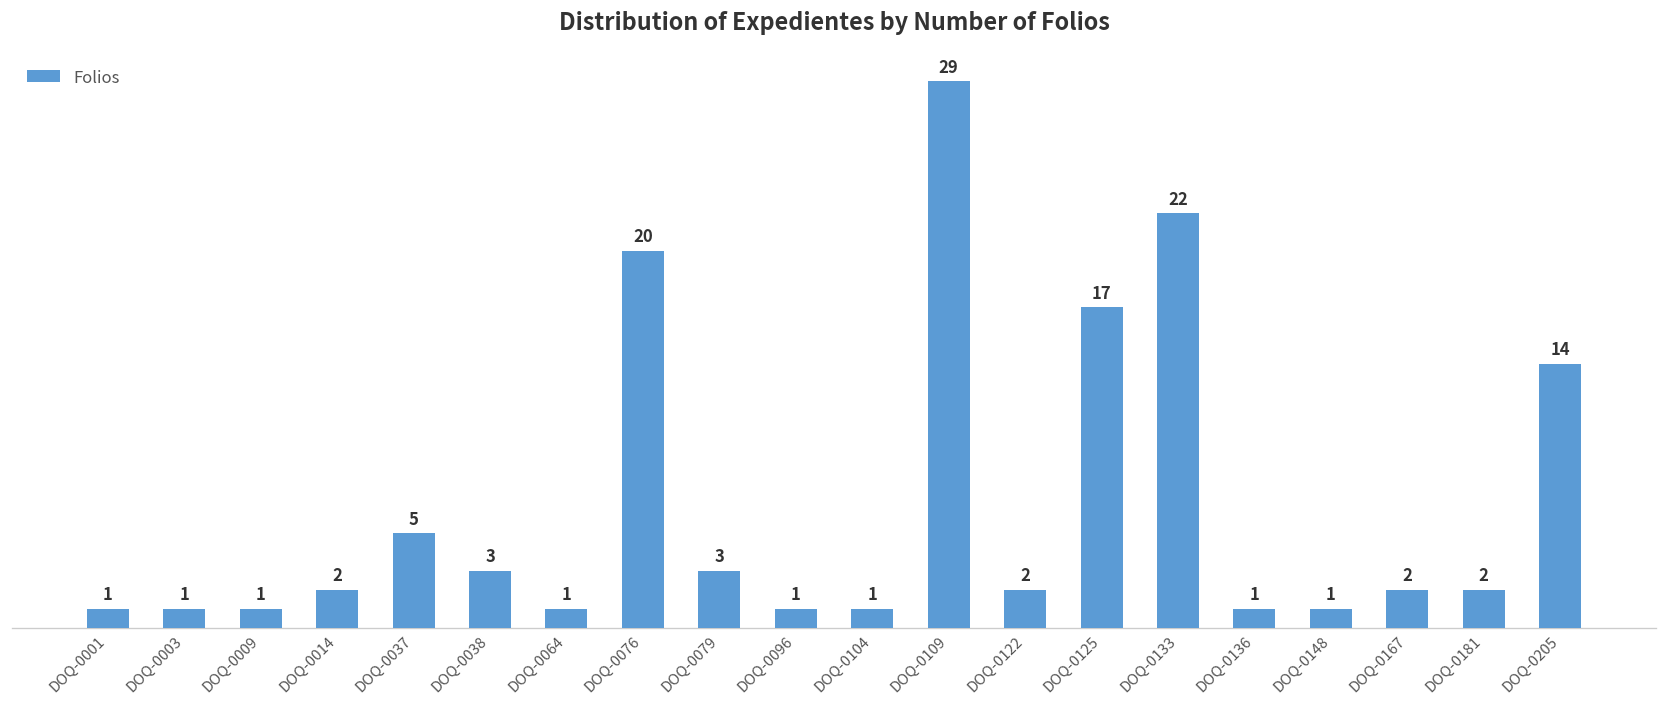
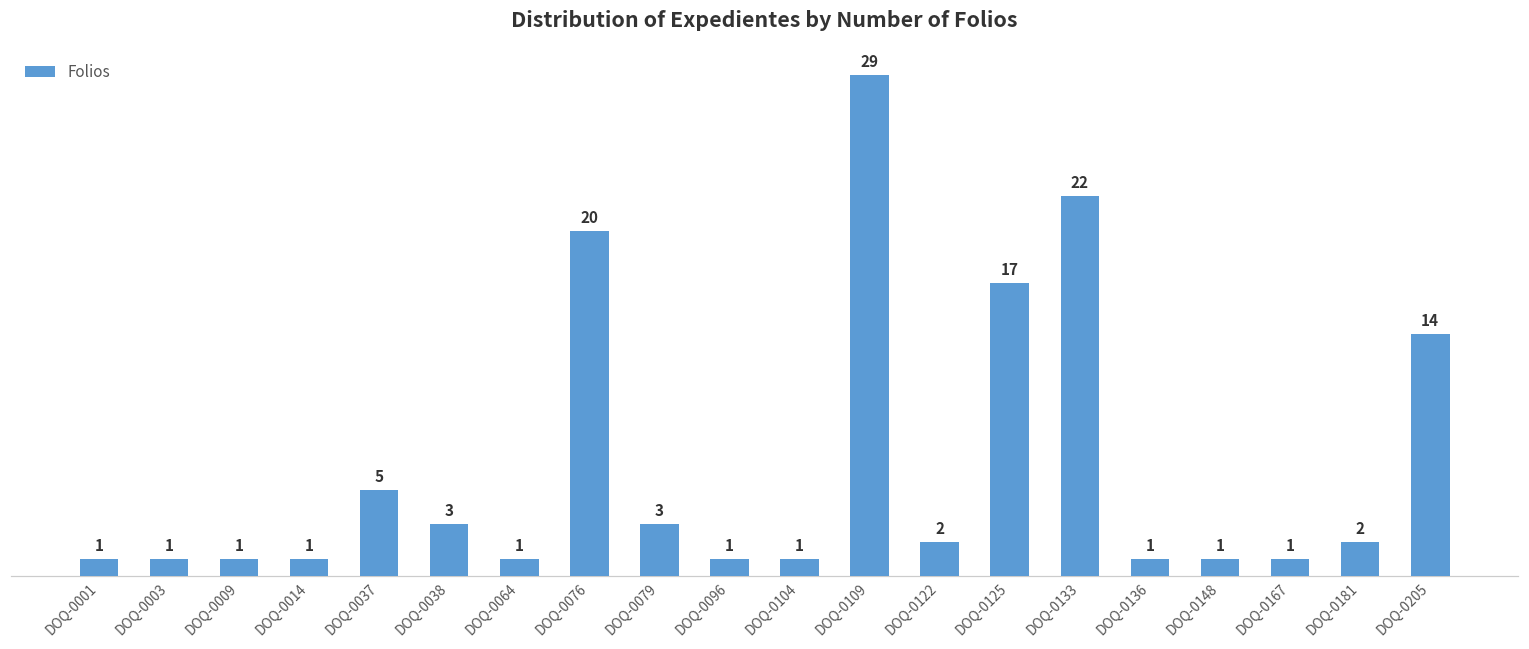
  {
    "DOQ-0001": 1,
    "DOQ-0003": 1,
    "DOQ-0009": 1,
-   "DOQ-0014": 2,
+   "DOQ-0014": 1,
    "DOQ-0037": 5,
    "DOQ-0038": 3,
    "DOQ-0064": 1,
    "DOQ-0076": 20,
    "DOQ-0079": 3,
    "DOQ-0096": 1,
    "DOQ-0104": 1,
    "DOQ-0109": 29,
    "DOQ-0122": 2,
    "DOQ-0125": 17,
    "DOQ-0133": 22,
    "DOQ-0136": 1,
    "DOQ-0148": 1,
-   "DOQ-0167": 2,
+   "DOQ-0167": 1,
    "DOQ-0181": 2,
    "DOQ-0205": 14
  }
